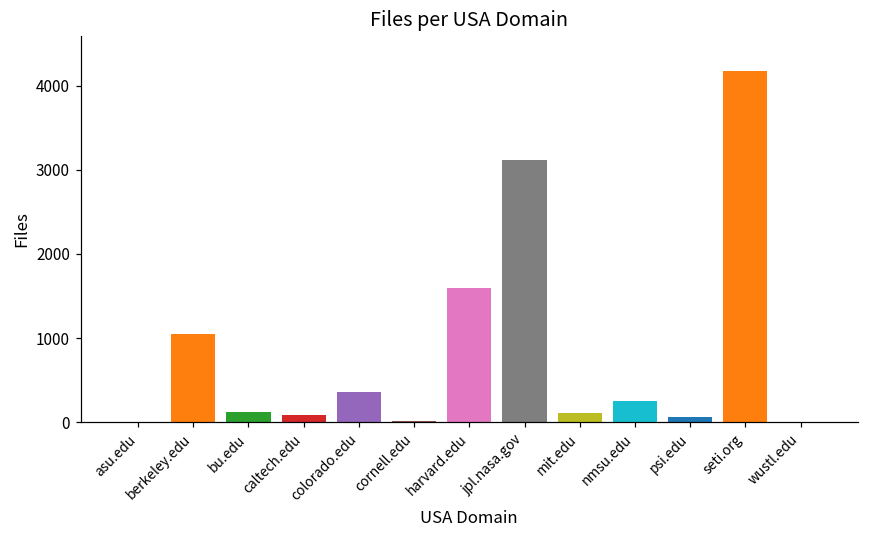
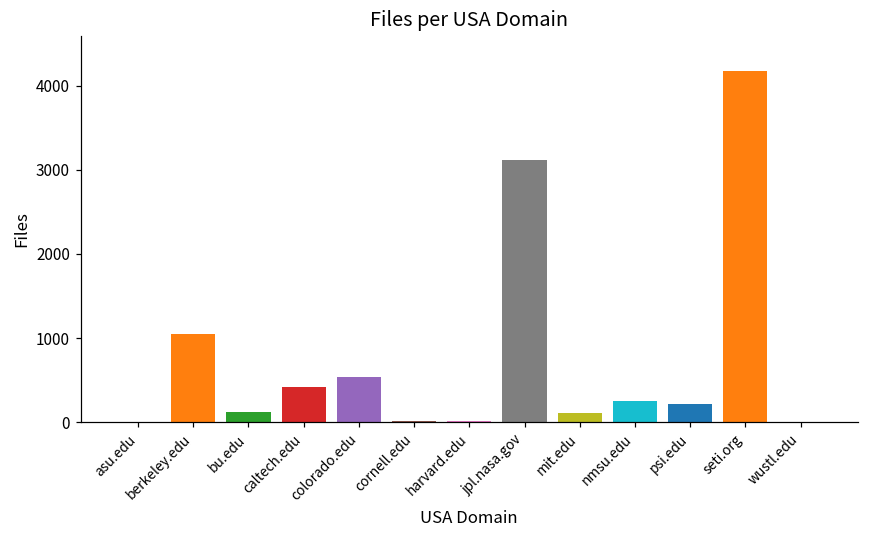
  {
    "berkeley.edu": 1100,
    "bu.edu": 100,
-   "caltech.edu": 100,
-   "colorado.edu": 400,
-   "harvard.edu": 1600,
+   "caltech.edu": 400,
+   "colorado.edu": 500,
+   "harvard.edu": 0,
    "jpl.nasa.gov": 3100,
    "mit.edu": 100,
    "nmsu.edu": 300,
-   "psi.edu": 100,
+   "psi.edu": 200,
    "seti.org": 4200
  }
